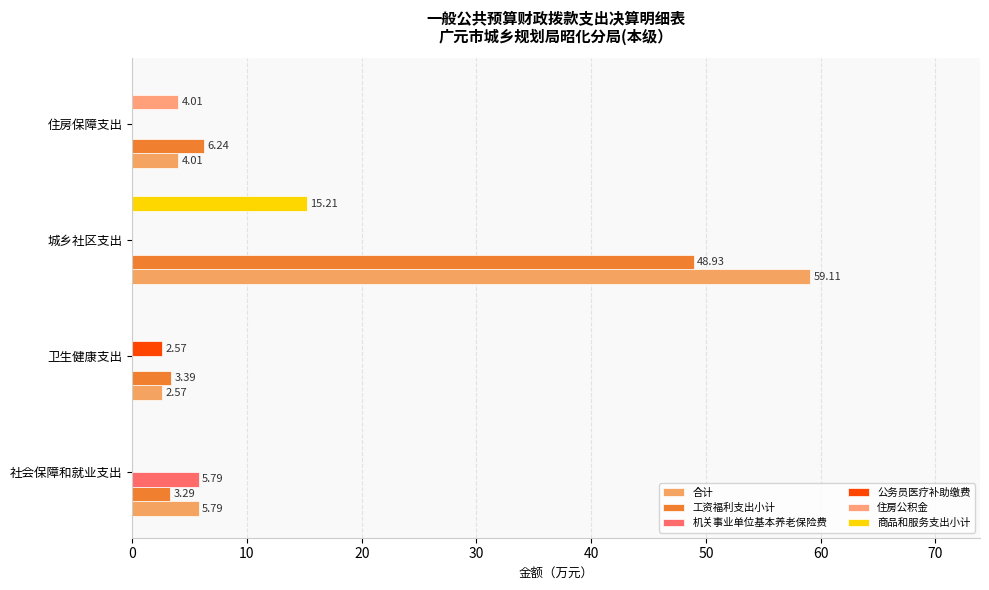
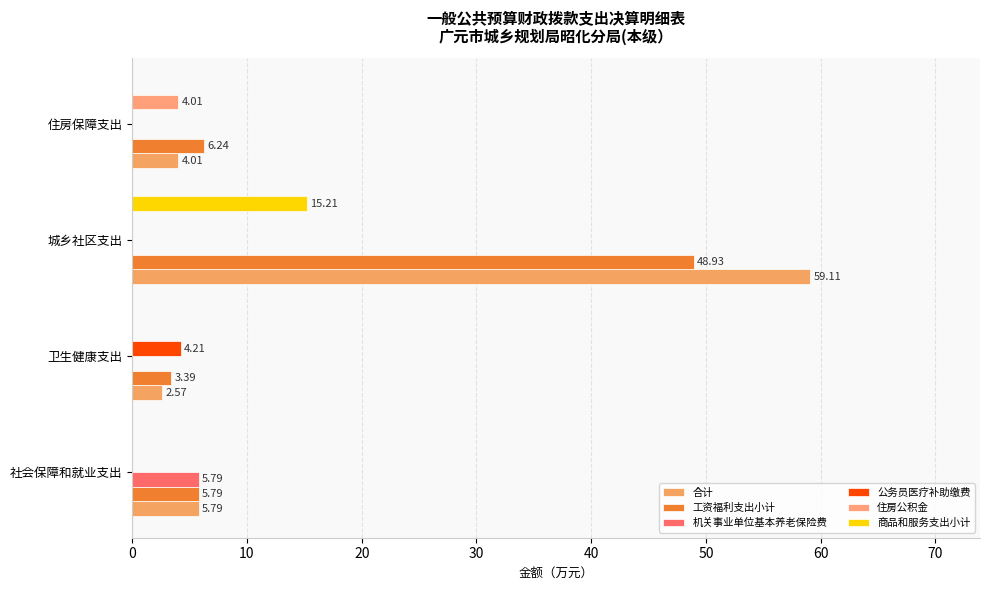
  {
    "工资福利支出小计": {
      "住房保障支出": 6.24,
      "城乡社区支出": 48.93,
      "卫生健康支出": 3.39,
-     "社会保障和就业支出": 3.29
+     "社会保障和就业支出": 5.79
    },
    "公务员医疗补助缴费": {
-     "卫生健康支出": 2.57
+     "卫生健康支出": 4.21
    },
    "商品和服务支出小计": {
      "城乡社区支出": 15.21
    }
  }
